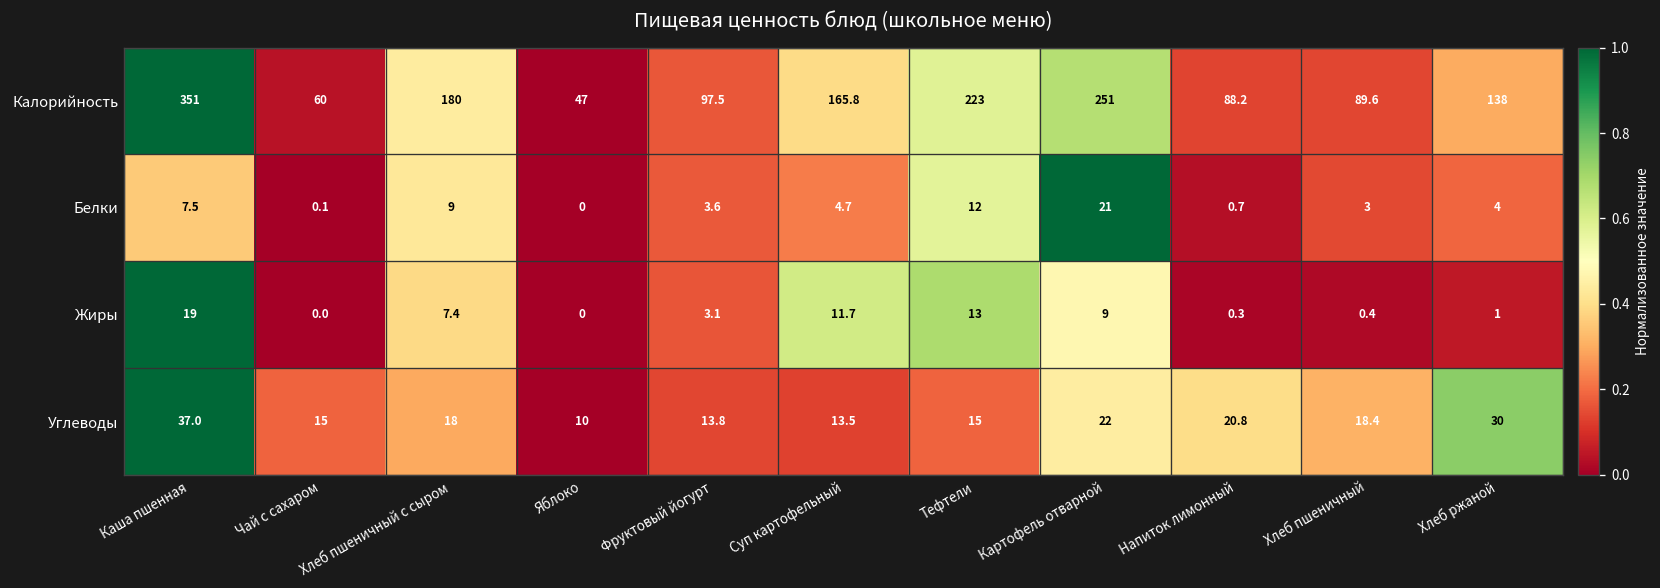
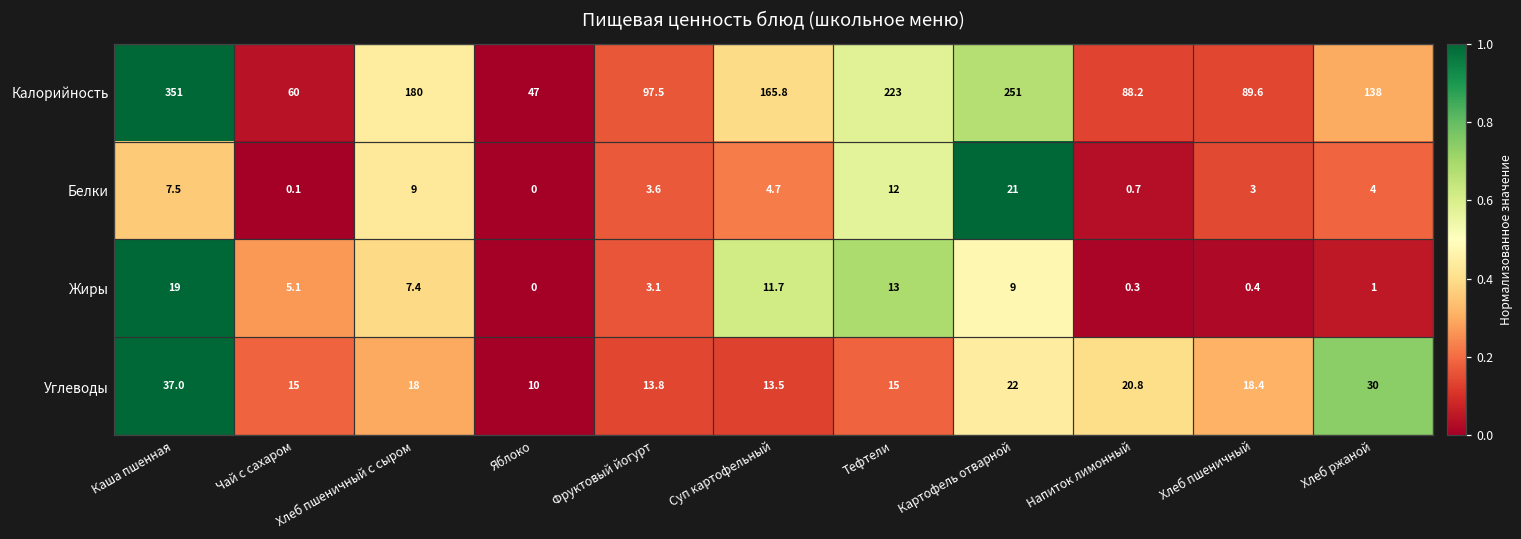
  {
    "Калорийность": {
      "Каша пшенная": 351,
      "Чай с сахаром": 60,
      "Хлеб пшеничный с сыром": 180,
      "Яблоко": 47,
      "Фруктовый йогурт": 97.5,
      "Суп картофельный": 165.8,
      "Тефтели": 223,
      "Картофель отварной": 251,
      "Напиток лимонный": 88.2,
      "Хлеб пшеничный": 89.6,
      "Хлеб ржаной": 138
    },
    "Белки": {
      "Каша пшенная": 7.5,
      "Чай с сахаром": 0.1,
      "Хлеб пшеничный с сыром": 9,
      "Яблоко": 0,
      "Фруктовый йогурт": 3.6,
      "Суп картофельный": 4.7,
      "Тефтели": 12,
      "Картофель отварной": 21,
      "Напиток лимонный": 0.7,
      "Хлеб пшеничный": 3,
      "Хлеб ржаной": 4
    },
    "Жиры": {
      "Каша пшенная": 19,
-     "Чай с сахаром": 0.0,
+     "Чай с сахаром": 5.1,
      "Хлеб пшеничный с сыром": 7.4,
      "Яблоко": 0,
      "Фруктовый йогурт": 3.1,
      "Суп картофельный": 11.7,
      "Тефтели": 13,
      "Картофель отварной": 9,
      "Напиток лимонный": 0.3,
      "Хлеб пшеничный": 0.4,
      "Хлеб ржаной": 1
    },
    "Углеводы": {
      "Каша пшенная": 37.0,
      "Чай с сахаром": 15,
      "Хлеб пшеничный с сыром": 18,
      "Яблоко": 10,
      "Фруктовый йогурт": 13.8,
      "Суп картофельный": 13.5,
      "Тефтели": 15,
      "Картофель отварной": 22,
      "Напиток лимонный": 20.8,
      "Хлеб пшеничный": 18.4,
      "Хлеб ржаной": 30
    }
  }
